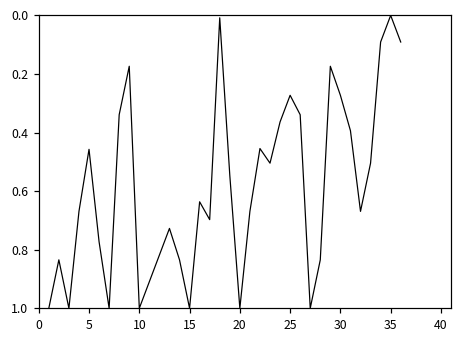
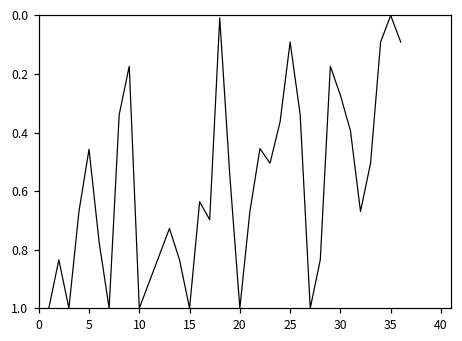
  {
    "5": 0.46,
    "10": 1.00,
    "15": 1.00,
    "20": 1.00,
-   "25": 0.27,
+   "25": 0.09,
    "30": 0.27,
    "35": 0.00
  }
